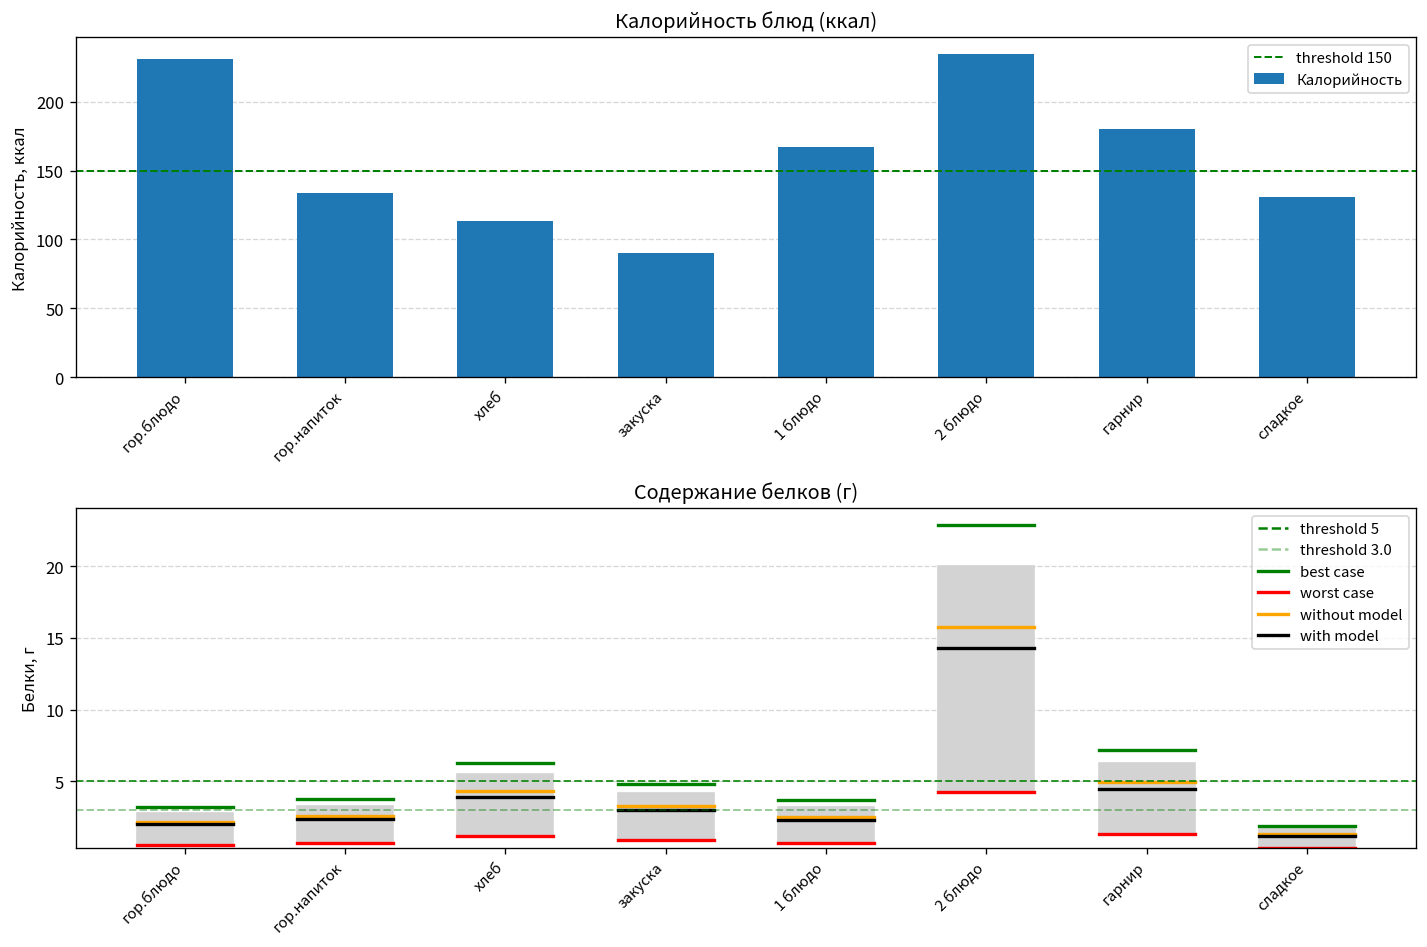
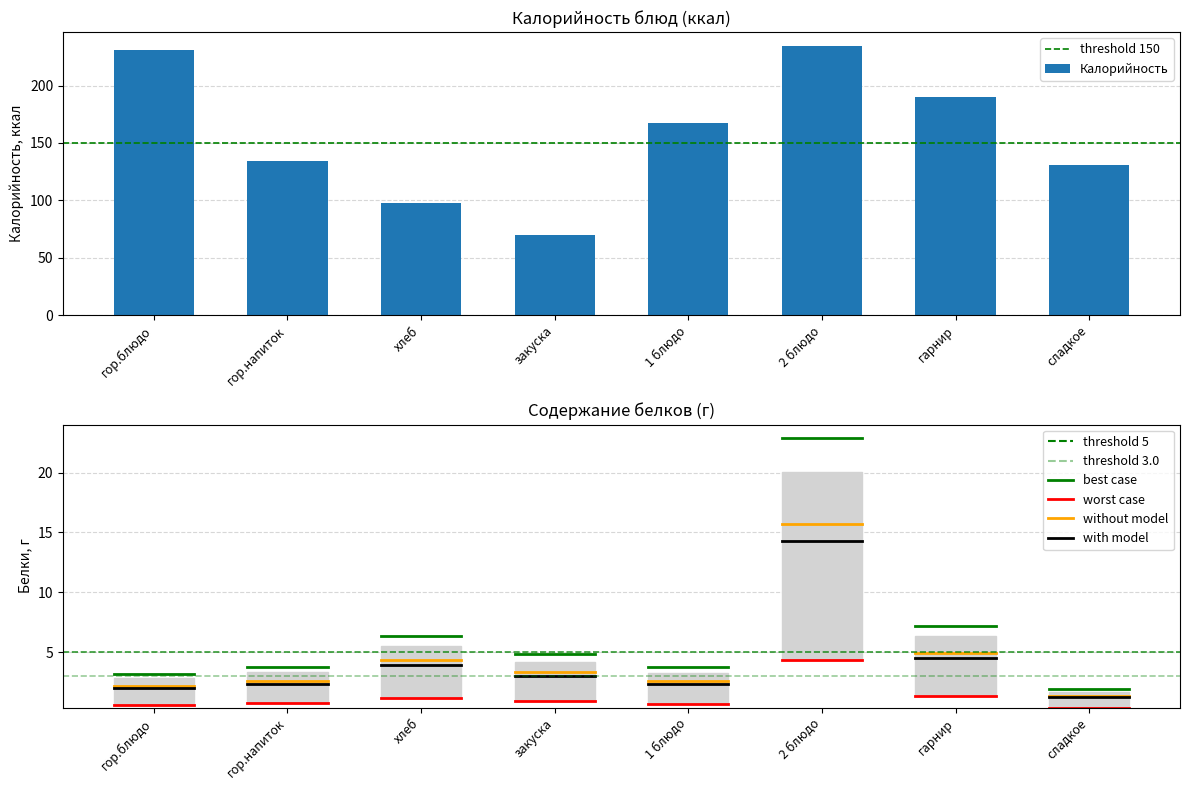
  {
    "Калорийность блюд (ккал)": {
      "гор.блюдо": 231,
      "гор.напиток": 134,
-     "хлеб": 113,
-     "закуска": 90,
+     "хлеб": 98,
+     "закуска": 70,
      "1 блюдо": 167,
      "2 блюдо": 235,
-     "гарнир": 180,
+     "гарнир": 190,
      "сладкое": 131
    }
  }
